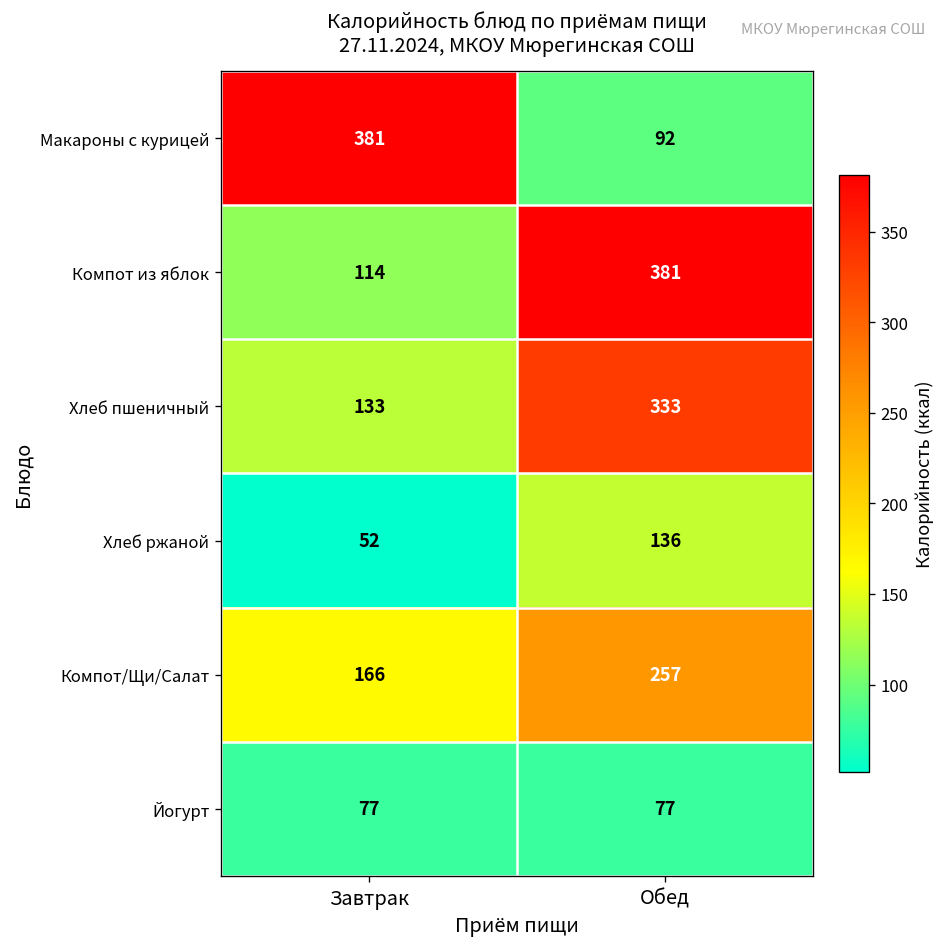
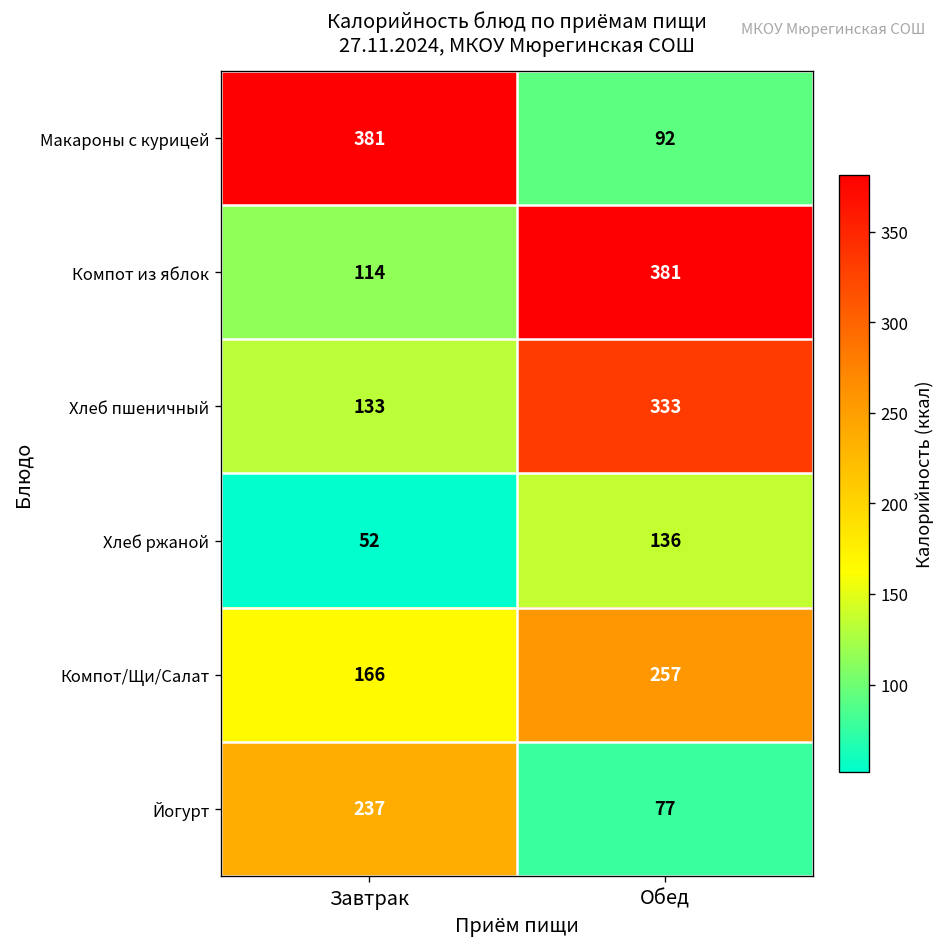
  {
    "Макароны с курицей": {
      "Завтрак": 381,
      "Обед": 92
    },
    "Компот из яблок": {
      "Завтрак": 114,
      "Обед": 381
    },
    "Хлеб пшеничный": {
      "Завтрак": 133,
      "Обед": 333
    },
    "Хлеб ржаной": {
      "Завтрак": 52,
      "Обед": 136
    },
    "Компот/Щи/Салат": {
      "Завтрак": 166,
      "Обед": 257
    },
    "Йогурт": {
-     "Завтрак": 77,
+     "Завтрак": 237,
      "Обед": 77
    }
  }
